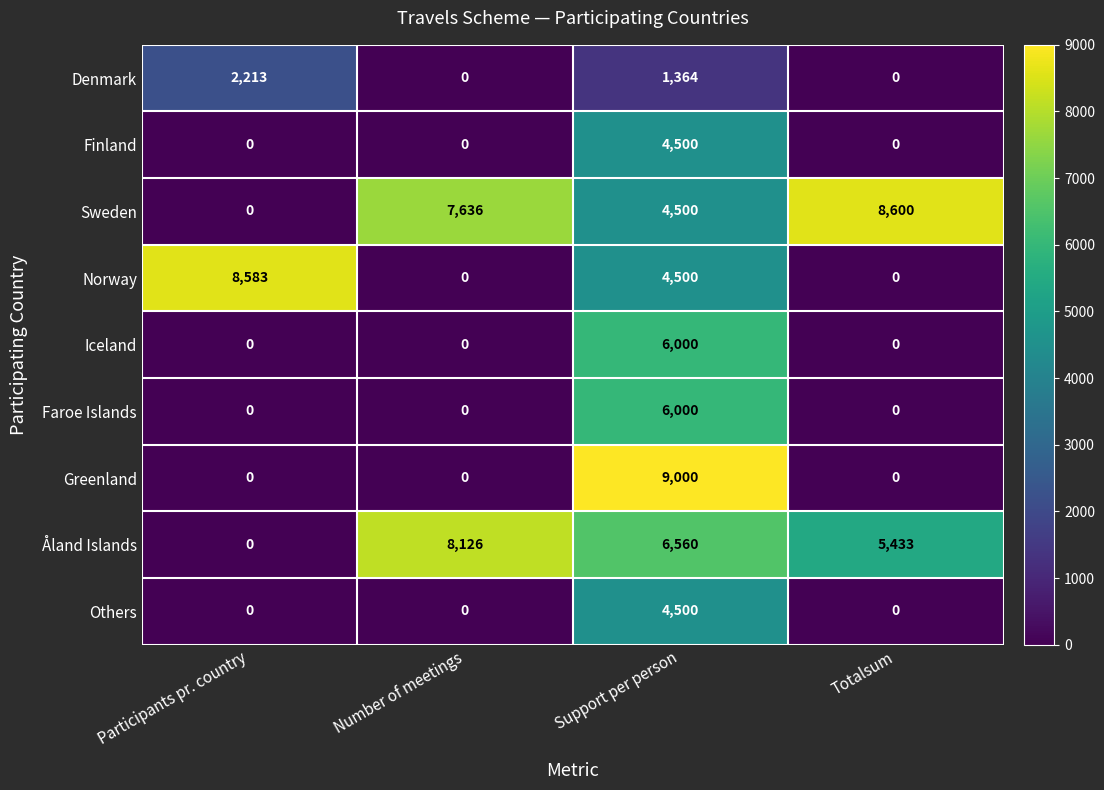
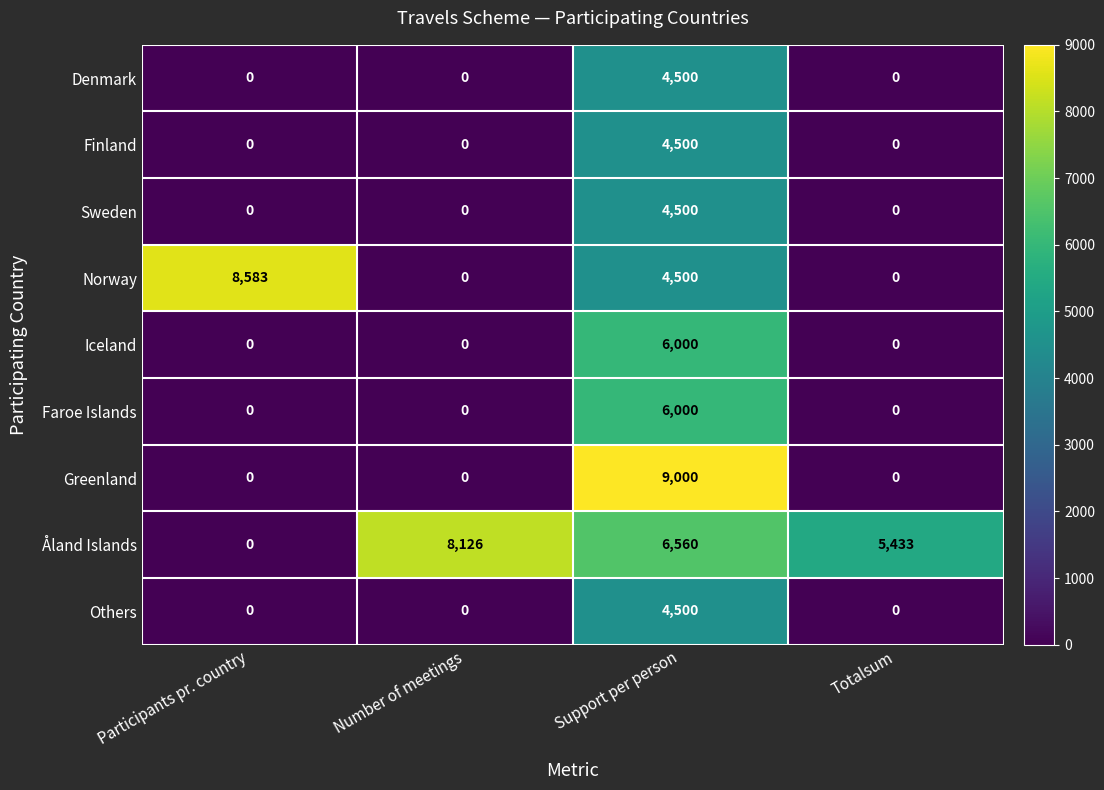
  {
    "Denmark": {
-     "Participants pr. country": "2,213",
+     "Participants pr. country": "0",
      "Number of meetings": "0",
-     "Support per person": "1,364",
+     "Support per person": "4,500",
      "Totalsum": "0"
    },
    "Finland": {
      "Participants pr. country": "0",
      "Number of meetings": "0",
      "Support per person": "4,500",
      "Totalsum": "0"
    },
    "Sweden": {
      "Participants pr. country": "0",
-     "Number of meetings": "7,636",
+     "Number of meetings": "0",
      "Support per person": "4,500",
-     "Totalsum": "8,600"
+     "Totalsum": "0"
    },
    "Norway": {
      "Participants pr. country": "8,583",
      "Number of meetings": "0",
      "Support per person": "4,500",
      "Totalsum": "0"
    },
    "Iceland": {
      "Participants pr. country": "0",
      "Number of meetings": "0",
      "Support per person": "6,000",
      "Totalsum": "0"
    },
    "Faroe Islands": {
      "Participants pr. country": "0",
      "Number of meetings": "0",
      "Support per person": "6,000",
      "Totalsum": "0"
    },
    "Greenland": {
      "Participants pr. country": "0",
      "Number of meetings": "0",
      "Support per person": "9,000",
      "Totalsum": "0"
    },
    "Åland Islands": {
      "Participants pr. country": "0",
      "Number of meetings": "8,126",
      "Support per person": "6,560",
      "Totalsum": "5,433"
    },
    "Others": {
      "Participants pr. country": "0",
      "Number of meetings": "0",
      "Support per person": "4,500",
      "Totalsum": "0"
    }
  }
